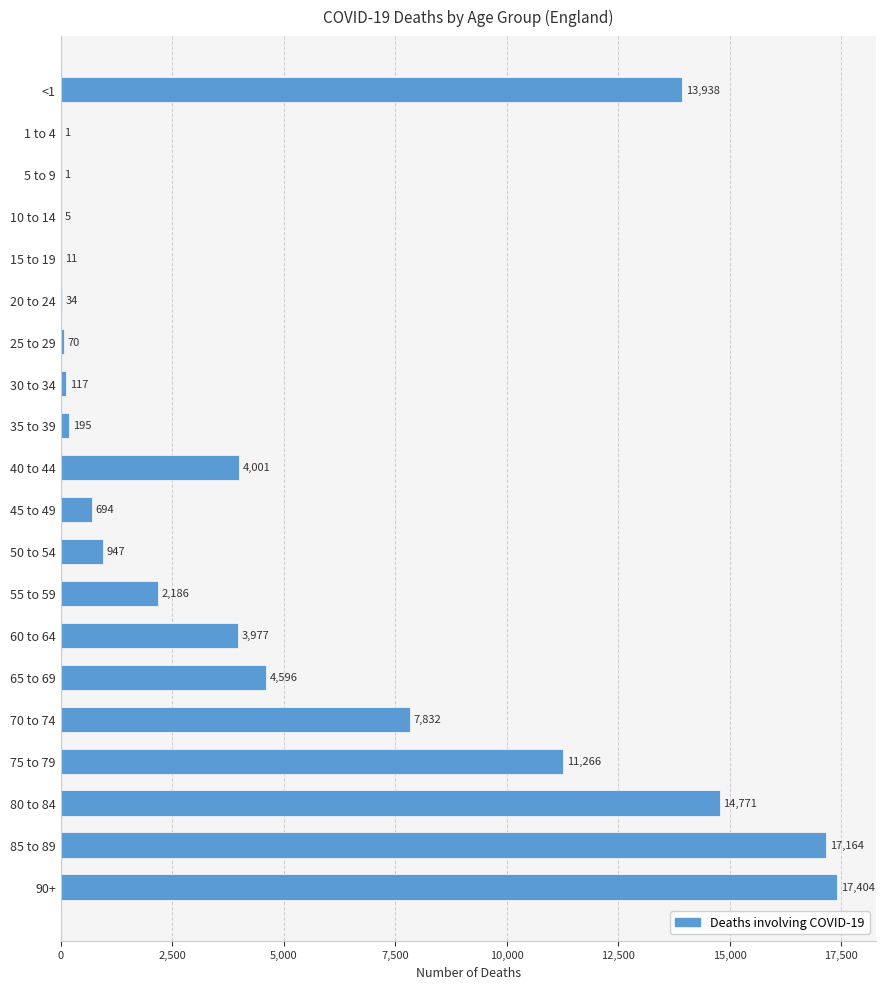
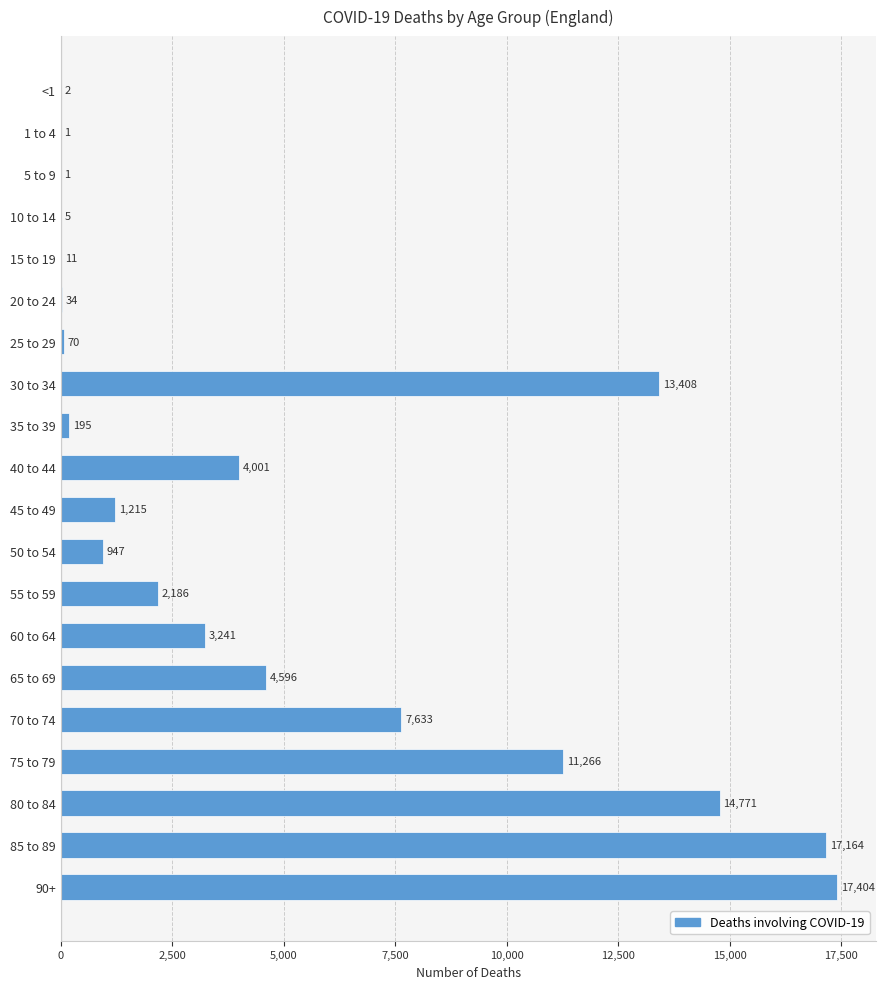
  {
-   "<1": "13,938",
+   "<1": "2",
    "1 to 4": "1",
    "5 to 9": "1",
    "10 to 14": "5",
    "15 to 19": "11",
    "20 to 24": "34",
    "25 to 29": "70",
-   "30 to 34": "117",
+   "30 to 34": "13,408",
    "35 to 39": "195",
    "40 to 44": "4,001",
-   "45 to 49": "694",
+   "45 to 49": "1,215",
    "50 to 54": "947",
    "55 to 59": "2,186",
-   "60 to 64": "3,977",
+   "60 to 64": "3,241",
    "65 to 69": "4,596",
-   "70 to 74": "7,832",
+   "70 to 74": "7,633",
    "75 to 79": "11,266",
    "80 to 84": "14,771",
    "85 to 89": "17,164",
    "90+": "17,404"
  }
